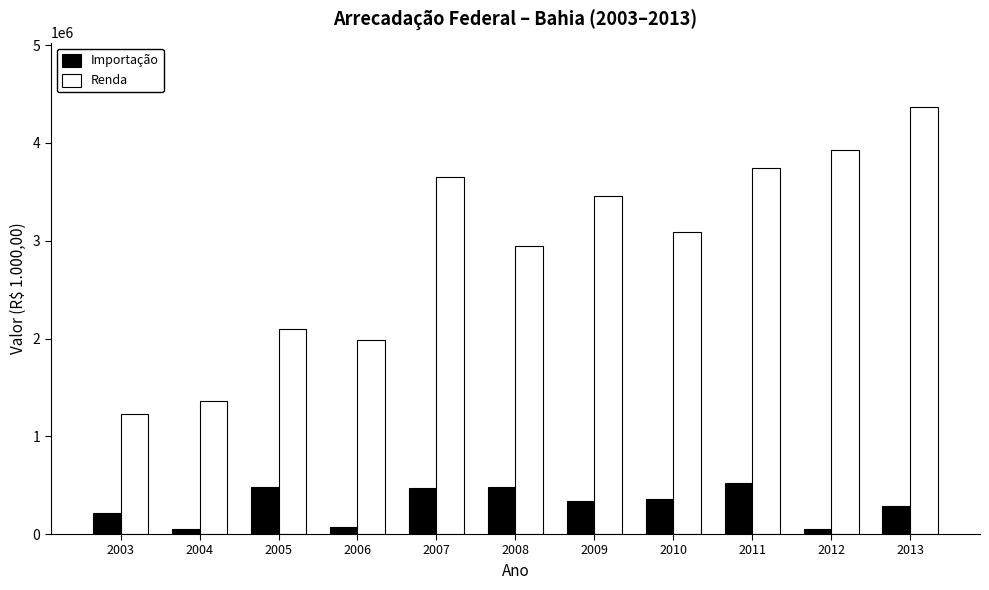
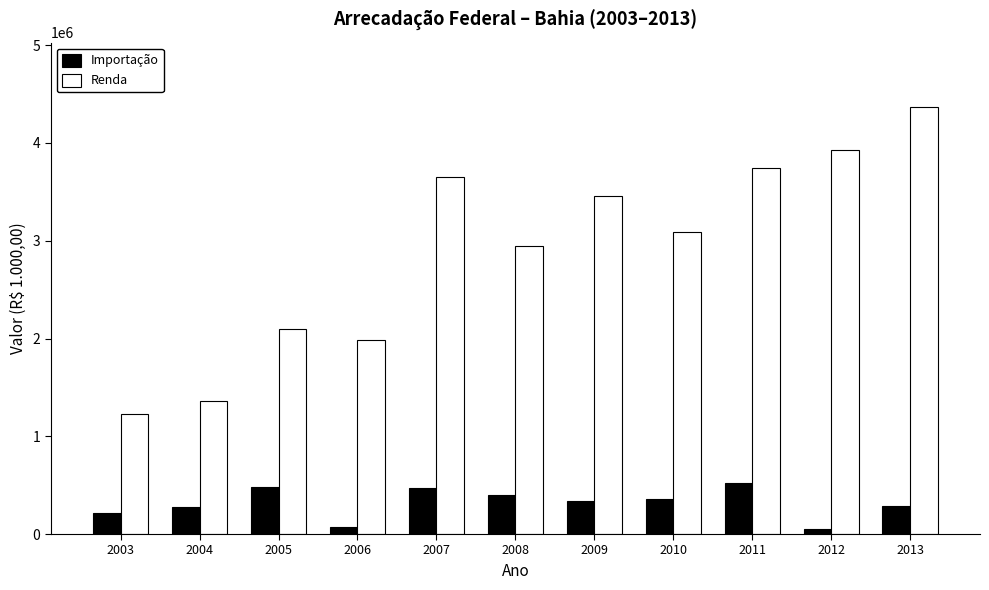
  {
    "Importação": {
      "2003": 200000,
-     "2004": 100000,
+     "2004": 300000,
      "2005": 500000,
      "2006": 100000,
      "2007": 500000,
-     "2008": 500000,
+     "2008": 400000,
      "2009": 300000,
      "2010": 400000,
      "2011": 500000,
      "2012": 100000,
      "2013": 300000
    },
    "Renda": {
      "2003": 1200000,
      "2004": 1400000,
      "2005": 2100000,
      "2006": 2000000,
      "2007": 3600000,
      "2008": 2900000,
      "2009": 3500000,
      "2010": 3100000,
      "2011": 3700000,
      "2012": 3900000,
      "2013": 4400000
    }
  }
